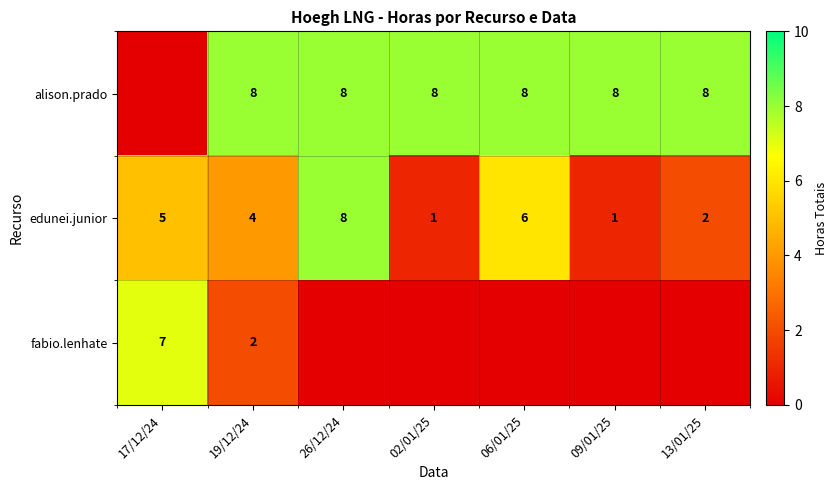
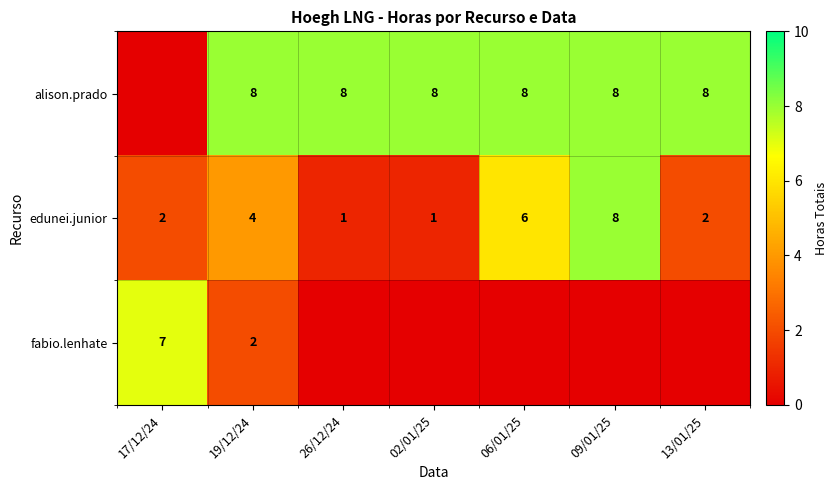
  {
    "alison.prado": {
      "19/12/24": 8,
      "26/12/24": 8,
      "02/01/25": 8,
      "06/01/25": 8,
      "09/01/25": 8,
      "13/01/25": 8
    },
    "edunei.junior": {
-     "17/12/24": 5,
+     "17/12/24": 2,
      "19/12/24": 4,
-     "26/12/24": 8,
+     "26/12/24": 1,
      "02/01/25": 1,
      "06/01/25": 6,
-     "09/01/25": 1,
+     "09/01/25": 8,
      "13/01/25": 2
    },
    "fabio.lenhate": {
      "17/12/24": 7,
      "19/12/24": 2
    }
  }
